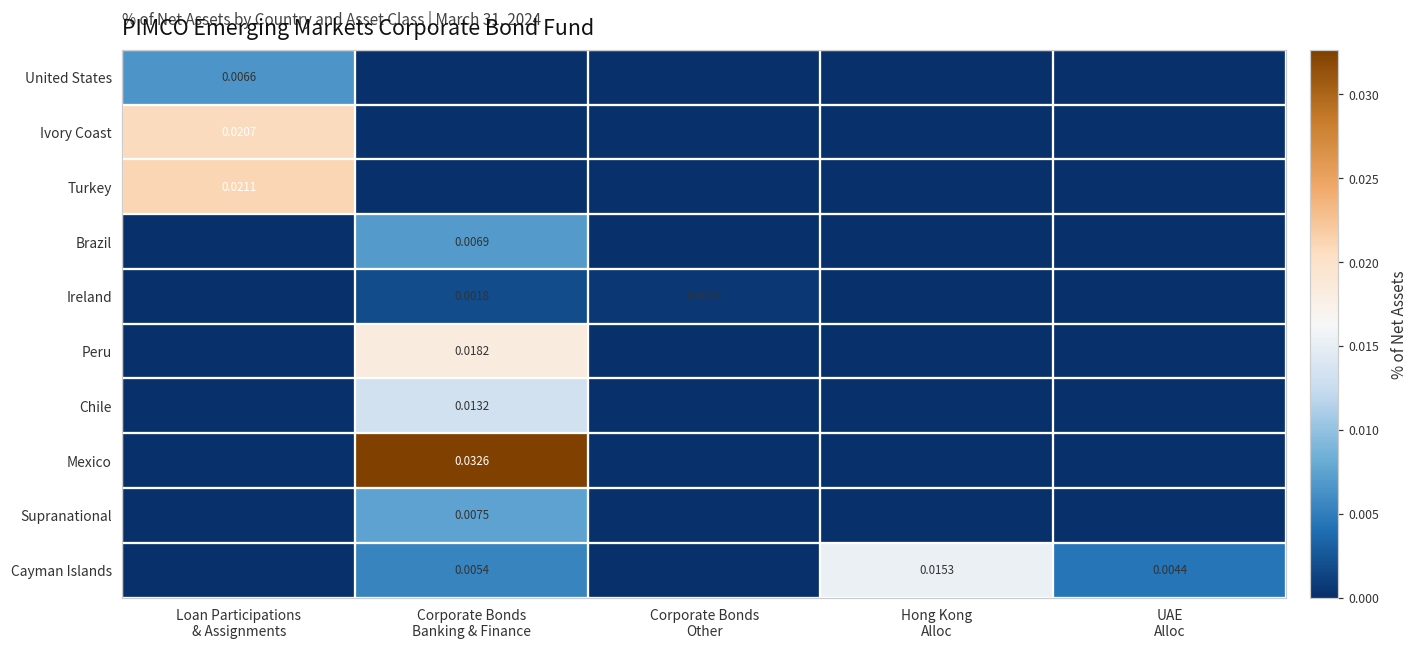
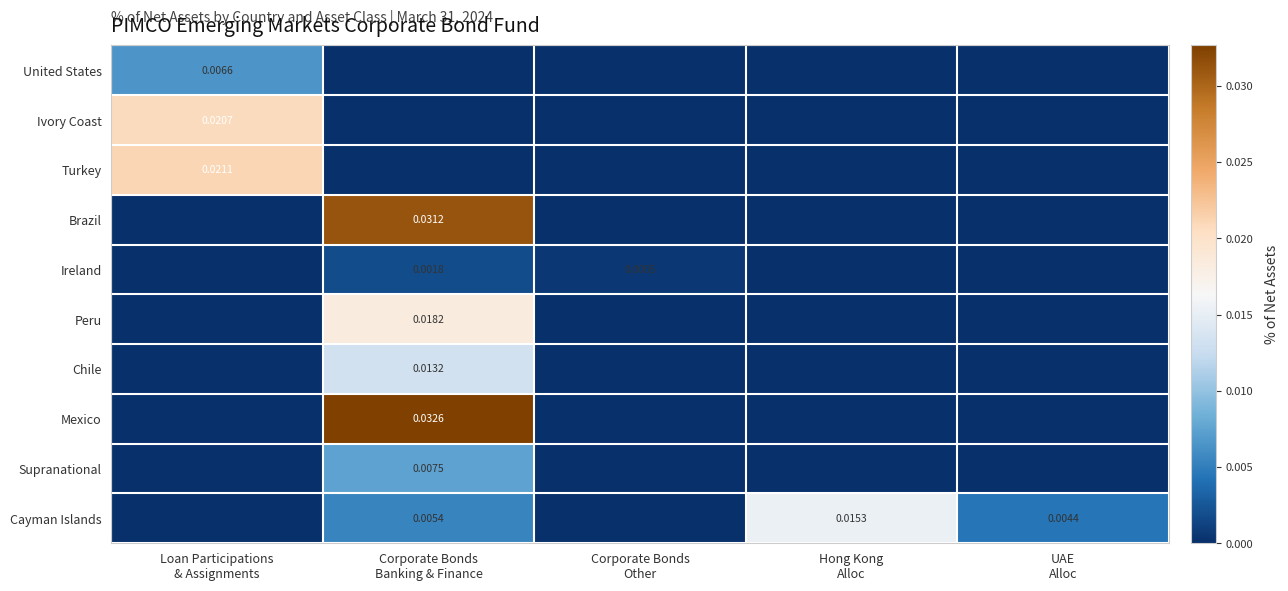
  {
    "United States": {
      "Loan Participations & Assignments": 0.0066
    },
    "Ivory Coast": {
      "Loan Participations & Assignments": 0.0207
    },
    "Turkey": {
      "Loan Participations & Assignments": 0.0211
    },
    "Brazil": {
-     "Corporate Bonds Banking & Finance": 0.0069
+     "Corporate Bonds Banking & Finance": 0.0312
    },
    "Ireland": {
      "Corporate Bonds Banking & Finance": 0.0018,
      "Corporate Bonds Other": 0.0005
    },
    "Peru": {
      "Corporate Bonds Banking & Finance": 0.0182
    },
    "Chile": {
      "Corporate Bonds Banking & Finance": 0.0132
    },
    "Mexico": {
      "Corporate Bonds Banking & Finance": 0.0326
    },
    "Supranational": {
      "Corporate Bonds Banking & Finance": 0.0075
    },
    "Cayman Islands": {
      "Corporate Bonds Banking & Finance": 0.0054,
      "Hong Kong Alloc": 0.0153,
      "UAE Alloc": 0.0044
    }
  }
